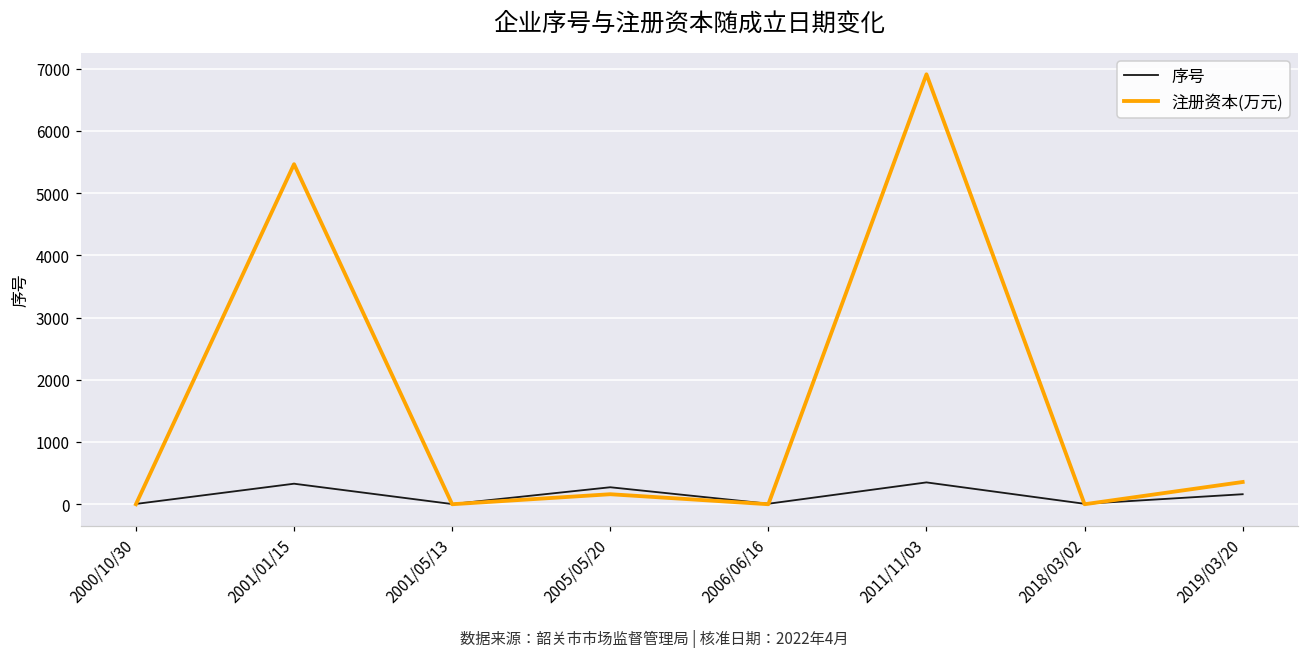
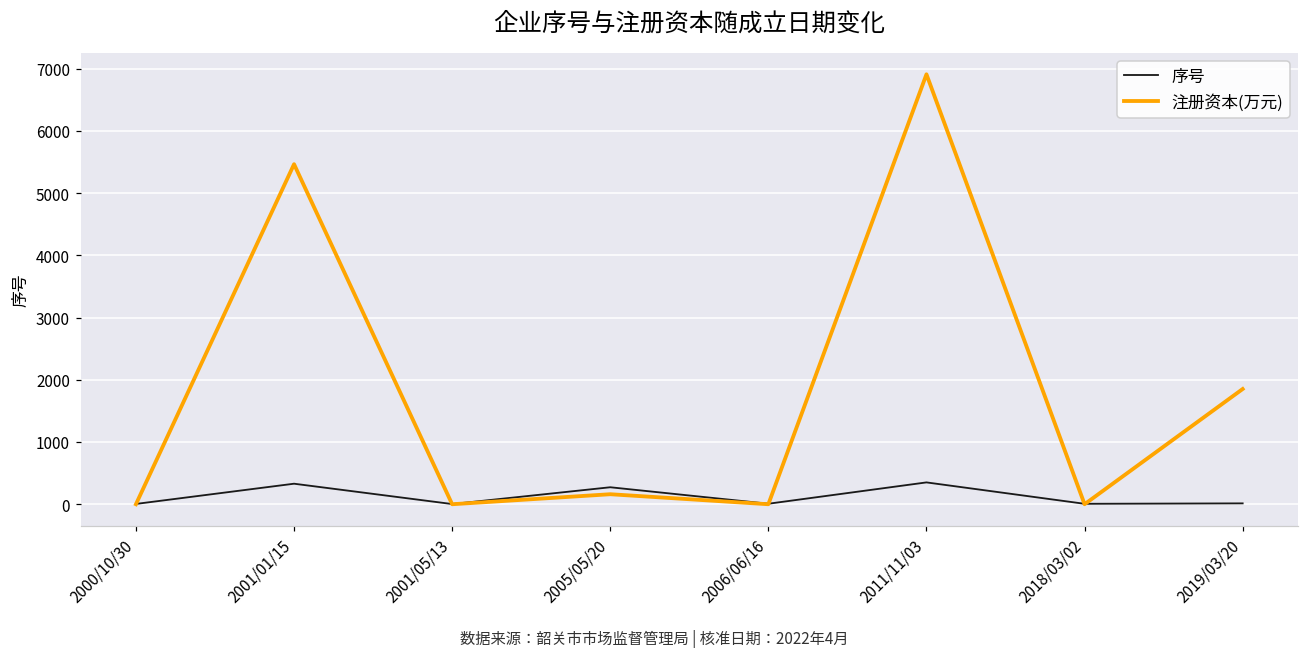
  {
    "序号": {
      "2001/01/15": 300,
      "2005/05/20": 300,
      "2011/11/03": 400,
-     "2019/03/20": 200
+     "2019/03/20": 0
    },
    "注册资本(万元)": {
      "2001/01/15": 5500,
      "2005/05/20": 200,
      "2011/11/03": 6900,
-     "2019/03/20": 400
+     "2019/03/20": 1900
    }
  }
